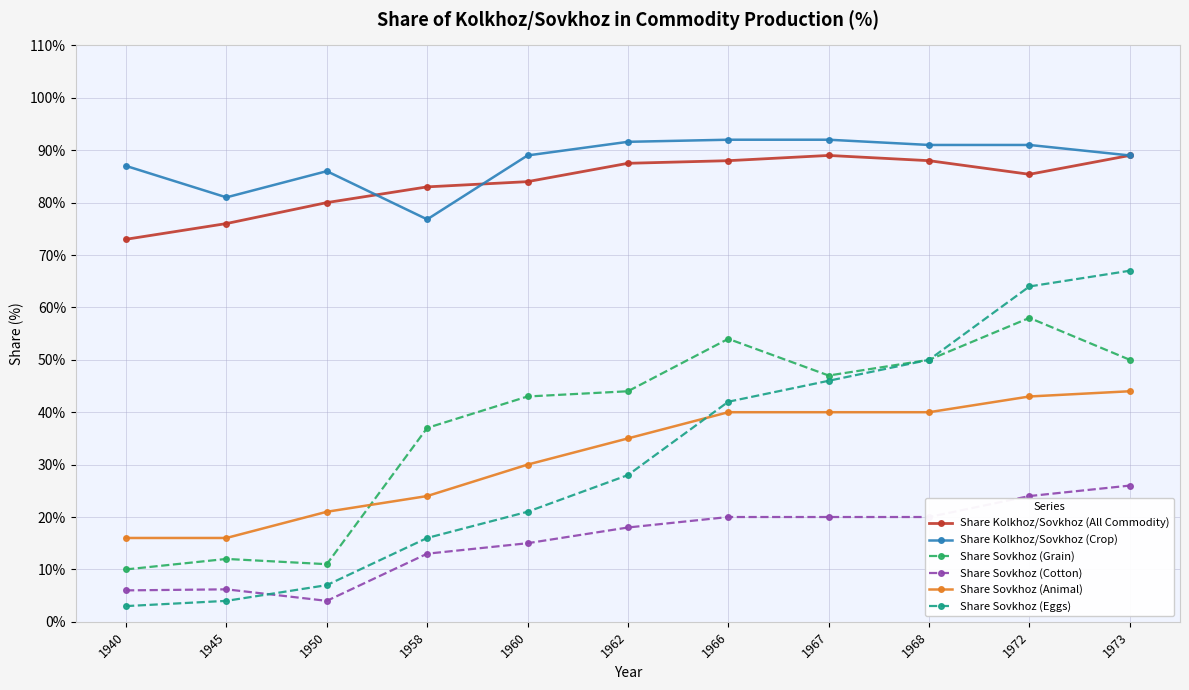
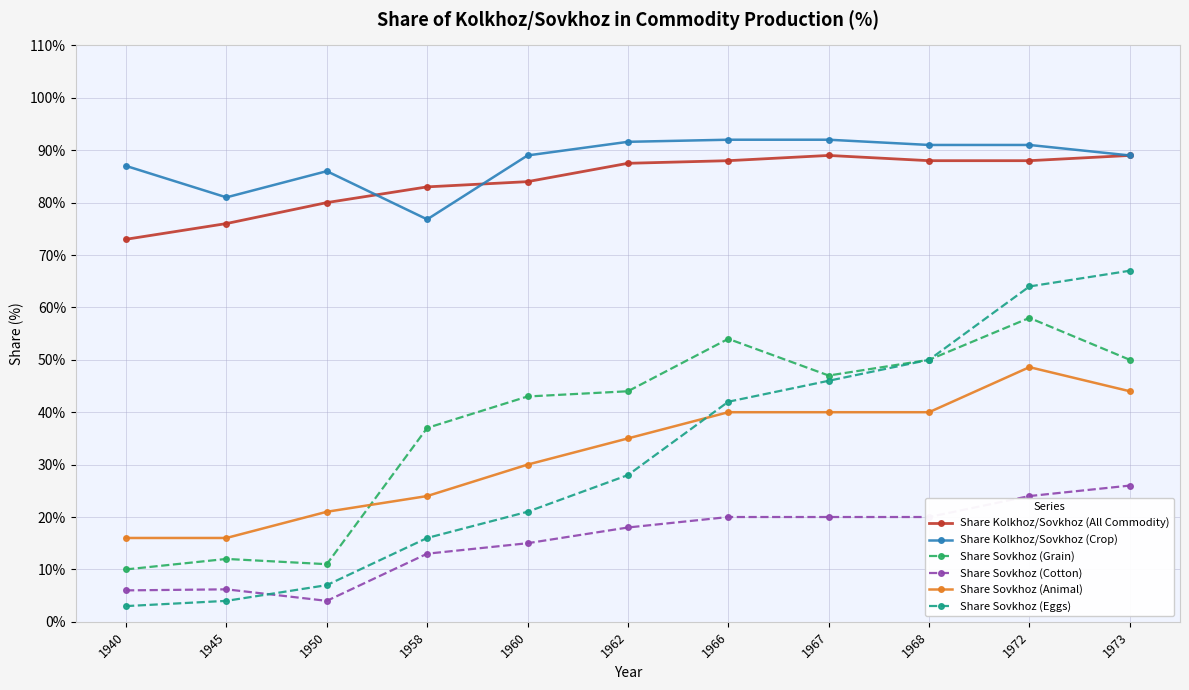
  {
    "Share Kolkhoz/Sovkhoz (All Commodity)": {
      "1940": "73%",
      "1945": "76%",
      "1950": "80%",
      "1958": "83%",
      "1960": "84%",
      "1962": "88%",
      "1966": "88%",
      "1967": "89%",
      "1968": "88%",
-     "1972": "85%"
+     "1972": "88%"
    },
    "Share Kolkhoz/Sovkhoz (Crop)": {
      "1940": "87%",
      "1945": "81%",
      "1950": "86%",
      "1958": "77%",
      "1960": "89%",
      "1962": "92%",
      "1966": "92%",
      "1967": "92%",
      "1968": "91%",
      "1972": "91%"
    },
    "Share Sovkhoz (Cotton)": {
      "1940": "6%",
      "1945": "6%",
      "1950": "4%",
      "1958": "13%",
      "1960": "15%",
      "1962": "18%",
      "1966": "20%",
      "1967": "20%",
      "1972": "24%",
      "1973": "26%"
    },
    "Share Sovkhoz (Animal)": {
      "1940": "16%",
      "1945": "16%",
      "1950": "21%",
      "1958": "24%",
      "1960": "30%",
      "1962": "35%",
      "1966": "40%",
      "1967": "40%",
      "1968": "40%",
-     "1972": "43%",
+     "1972": "49%",
      "1973": "44%"
    }
  }
